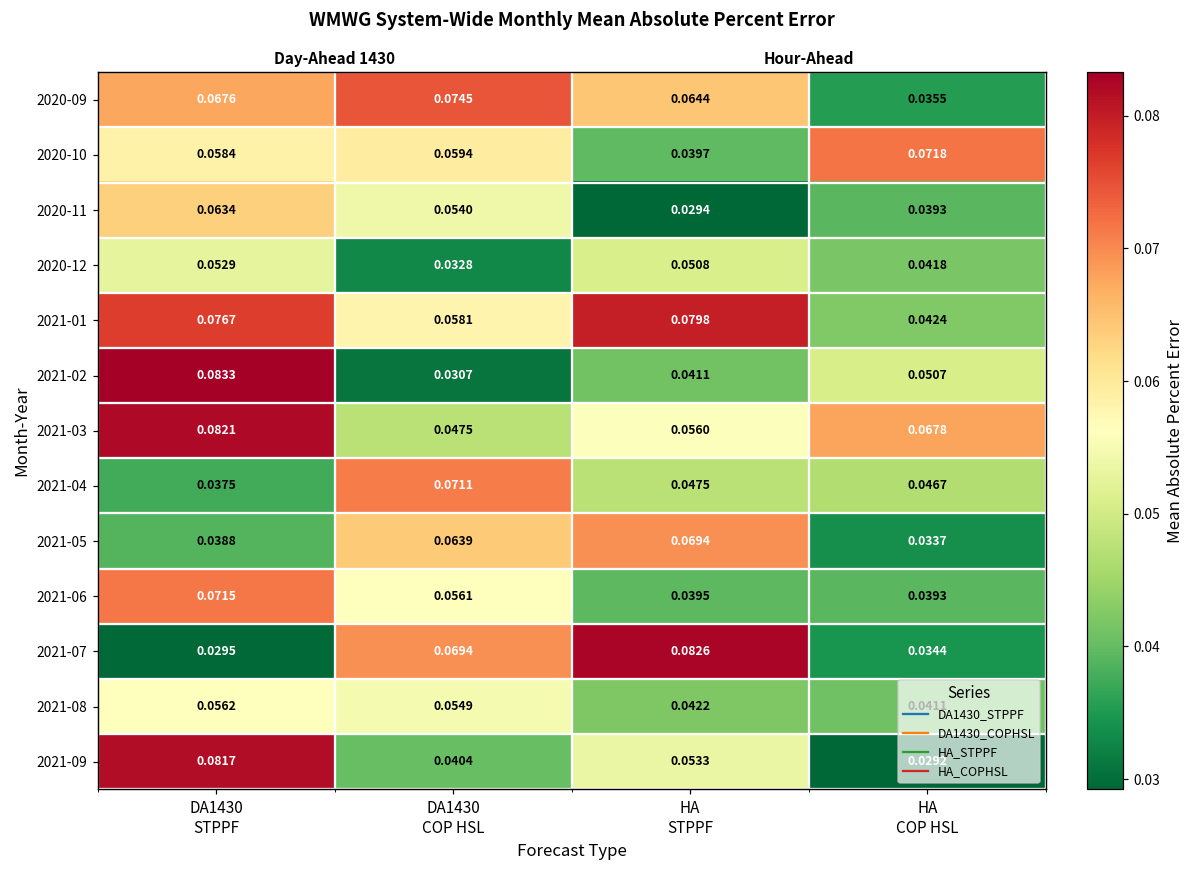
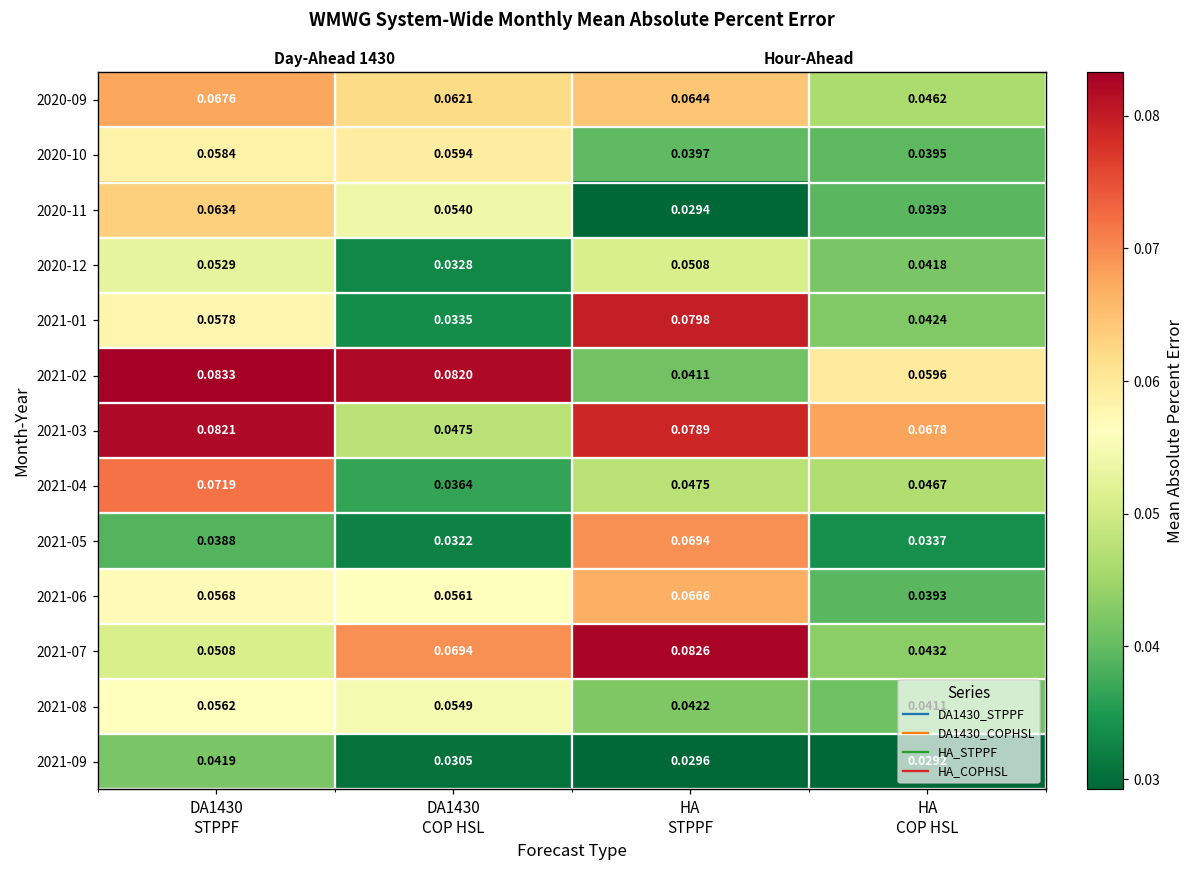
  {
    "2020-09": {
      "DA1430 STPPF": 0.0676,
-     "DA1430 COP HSL": 0.0745,
+     "DA1430 COP HSL": 0.0621,
      "HA STPPF": 0.0644,
-     "HA COP HSL": 0.0355
+     "HA COP HSL": 0.0462
    },
    "2020-10": {
      "DA1430 STPPF": 0.0584,
      "DA1430 COP HSL": 0.0594,
      "HA STPPF": 0.0397,
-     "HA COP HSL": 0.0718
+     "HA COP HSL": 0.0395
    },
    "2020-11": {
      "DA1430 STPPF": 0.0634,
      "DA1430 COP HSL": 0.0540,
      "HA STPPF": 0.0294,
      "HA COP HSL": 0.0393
    },
    "2020-12": {
      "DA1430 STPPF": 0.0529,
      "DA1430 COP HSL": 0.0328,
      "HA STPPF": 0.0508,
      "HA COP HSL": 0.0418
    },
    "2021-01": {
-     "DA1430 STPPF": 0.0767,
-     "DA1430 COP HSL": 0.0581,
+     "DA1430 STPPF": 0.0578,
+     "DA1430 COP HSL": 0.0335,
      "HA STPPF": 0.0798,
      "HA COP HSL": 0.0424
    },
    "2021-02": {
      "DA1430 STPPF": 0.0833,
-     "DA1430 COP HSL": 0.0307,
+     "DA1430 COP HSL": 0.0820,
      "HA STPPF": 0.0411,
-     "HA COP HSL": 0.0507
+     "HA COP HSL": 0.0596
    },
    "2021-03": {
      "DA1430 STPPF": 0.0821,
      "DA1430 COP HSL": 0.0475,
-     "HA STPPF": 0.0560,
+     "HA STPPF": 0.0789,
      "HA COP HSL": 0.0678
    },
    "2021-04": {
-     "DA1430 STPPF": 0.0375,
-     "DA1430 COP HSL": 0.0711,
+     "DA1430 STPPF": 0.0719,
+     "DA1430 COP HSL": 0.0364,
      "HA STPPF": 0.0475,
      "HA COP HSL": 0.0467
    },
    "2021-05": {
      "DA1430 STPPF": 0.0388,
-     "DA1430 COP HSL": 0.0639,
+     "DA1430 COP HSL": 0.0322,
      "HA STPPF": 0.0694,
      "HA COP HSL": 0.0337
    },
    "2021-06": {
-     "DA1430 STPPF": 0.0715,
+     "DA1430 STPPF": 0.0568,
      "DA1430 COP HSL": 0.0561,
-     "HA STPPF": 0.0395,
+     "HA STPPF": 0.0666,
      "HA COP HSL": 0.0393
    },
    "2021-07": {
-     "DA1430 STPPF": 0.0295,
+     "DA1430 STPPF": 0.0508,
      "DA1430 COP HSL": 0.0694,
      "HA STPPF": 0.0826,
-     "HA COP HSL": 0.0344
+     "HA COP HSL": 0.0432
    },
    "2021-08": {
      "DA1430 STPPF": 0.0562,
      "DA1430 COP HSL": 0.0549,
      "HA STPPF": 0.0422
    },
    "2021-09": {
-     "DA1430 STPPF": 0.0817,
-     "DA1430 COP HSL": 0.0404,
-     "HA STPPF": 0.0533
+     "DA1430 STPPF": 0.0419,
+     "DA1430 COP HSL": 0.0305,
+     "HA STPPF": 0.0296
    }
  }
